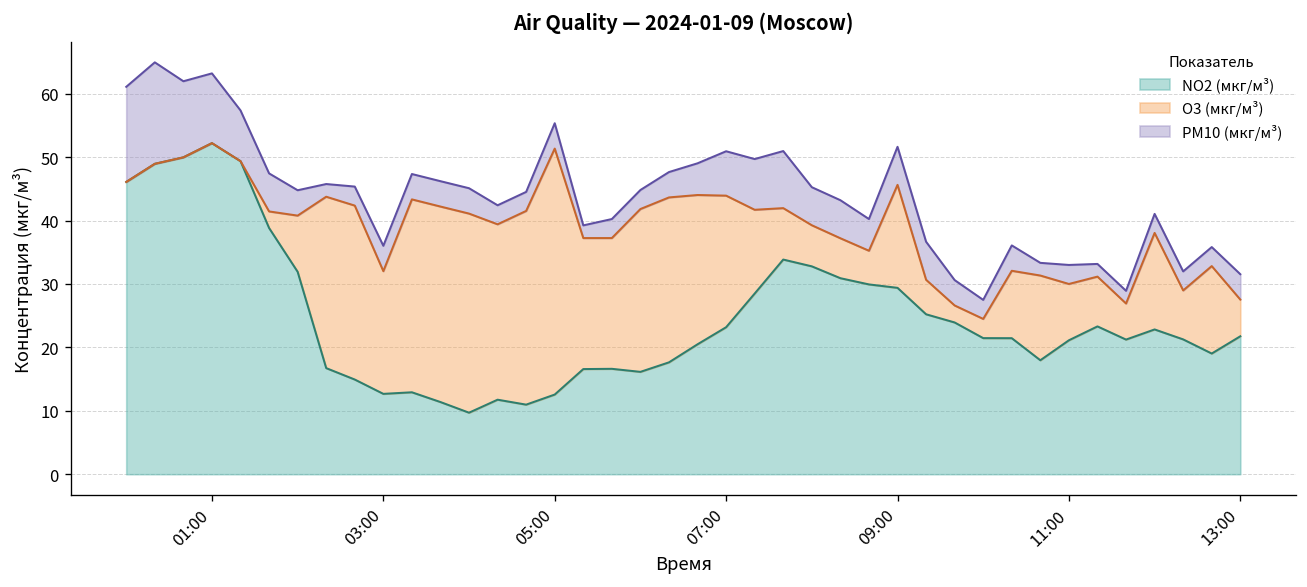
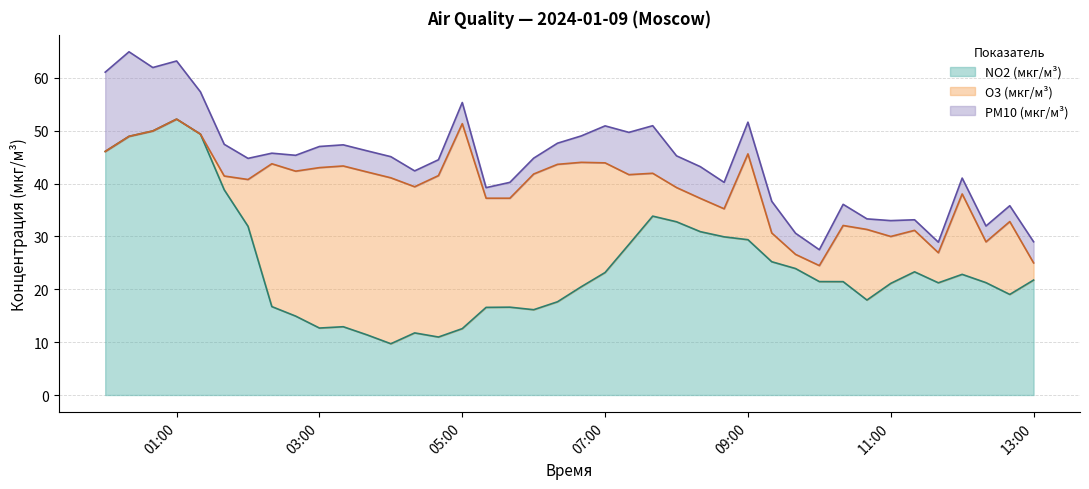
  {
    "O3 (мкг/м³)": {
-     "03:00": 19,
+     "03:00": 30,
      "05:00": 39,
      "07:00": 21,
      "09:00": 16,
      "11:00": 9,
-     "13:00": 6
+     "13:00": 3
    }
  }
